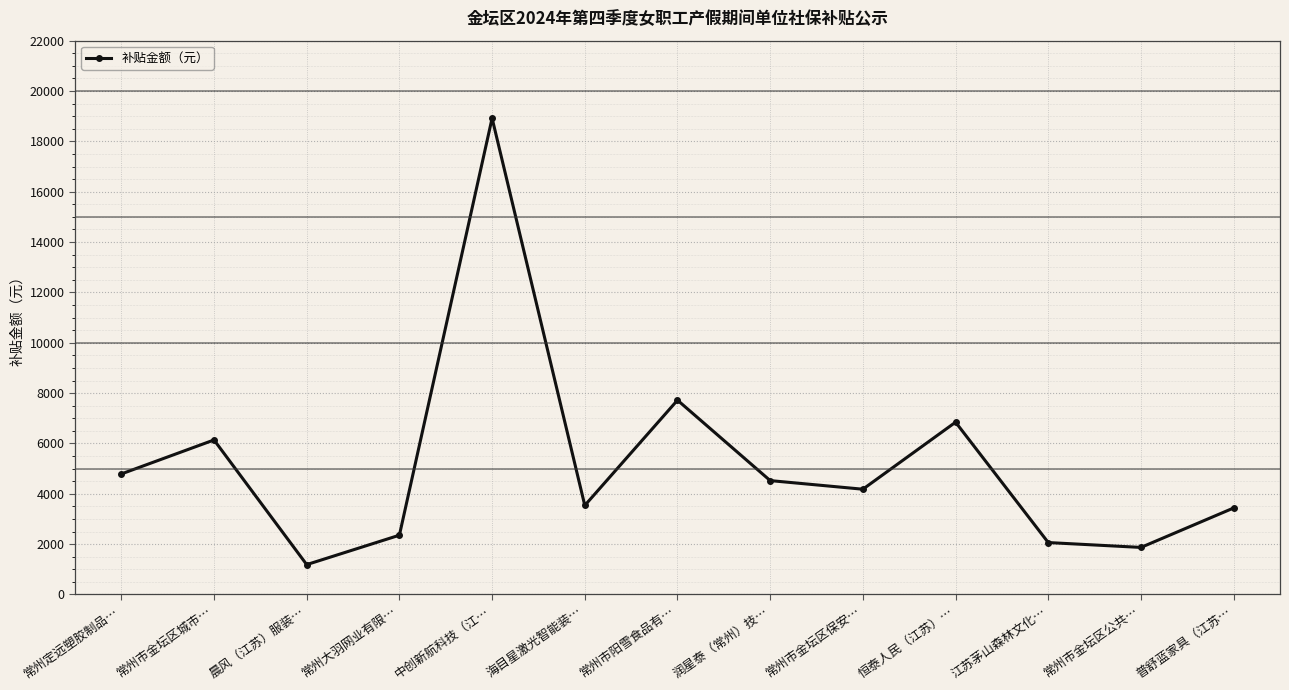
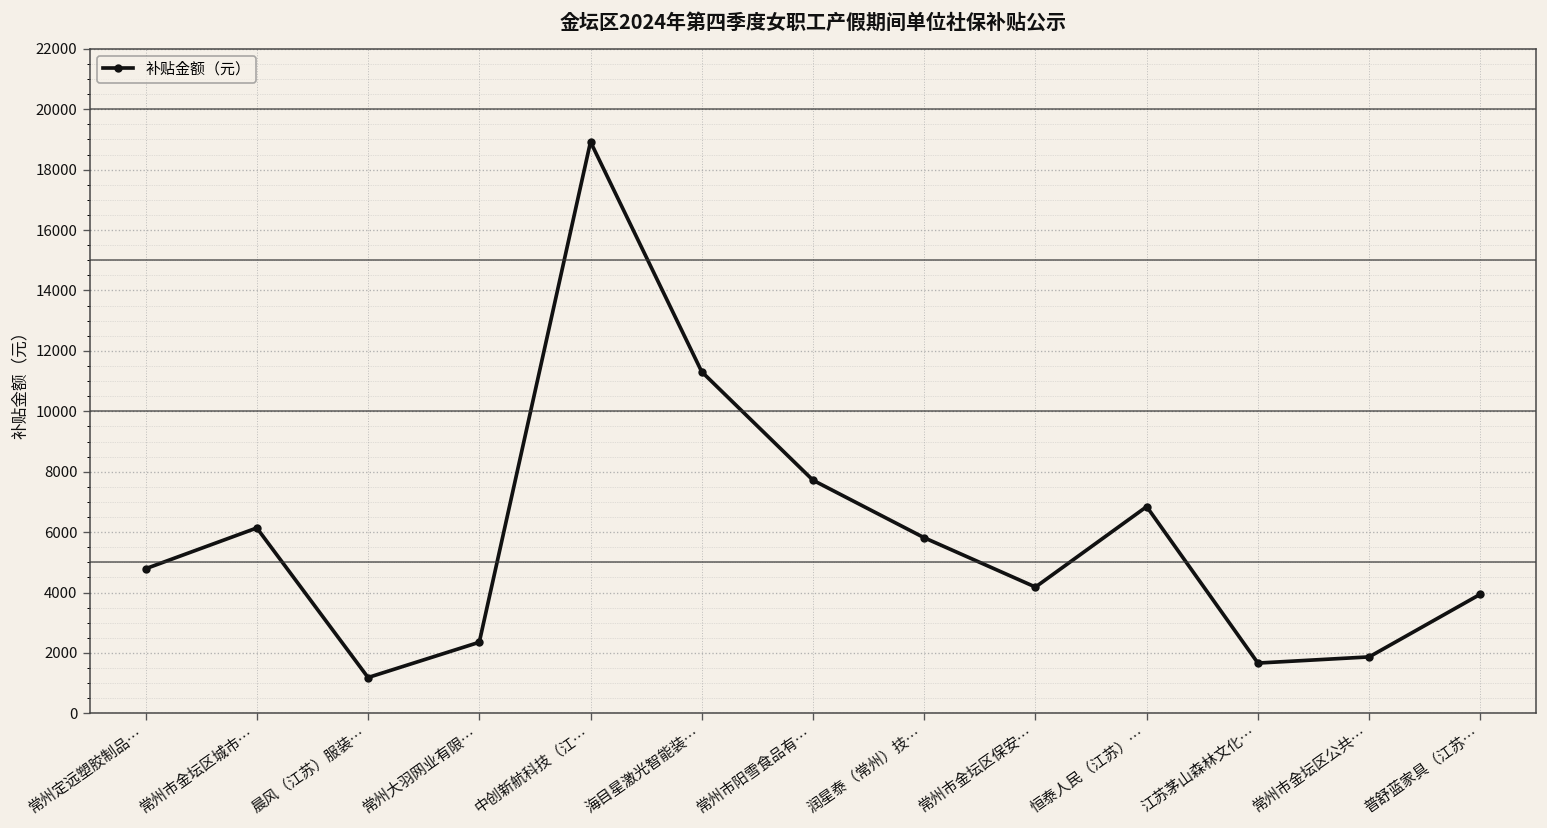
  {
    "常州定远塑胶制品…": 4800,
    "常州市金坛区城市…": 6100,
    "晨风（江苏）服装…": 1200,
    "常州大羽网业有限…": 2400,
    "中创新航科技（江…": 18900,
-   "海目星激光智能装…": 3500,
+   "海目星激光智能装…": 11300,
    "常州市阳雪食品有…": 7700,
-   "润星泰（常州）技…": 4500,
+   "润星泰（常州）技…": 5800,
    "常州市金坛区保安…": 4200,
    "恒泰人民（江苏）…": 6800,
-   "江苏茅山森林文化…": 2100,
+   "江苏茅山森林文化…": 1700,
    "常州市金坛区公共…": 1900,
-   "普舒蓝家具（江苏…": 3400
+   "普舒蓝家具（江苏…": 3900
  }
